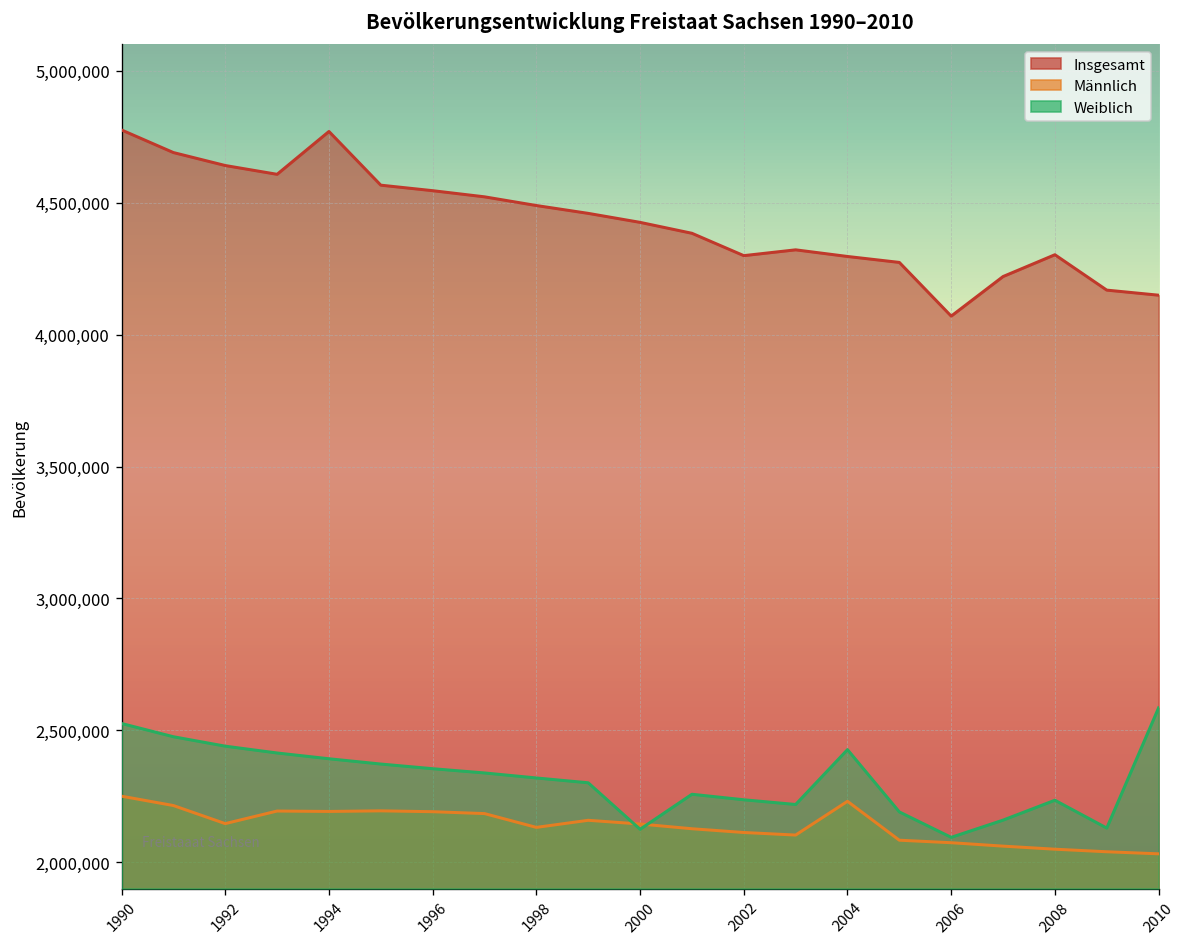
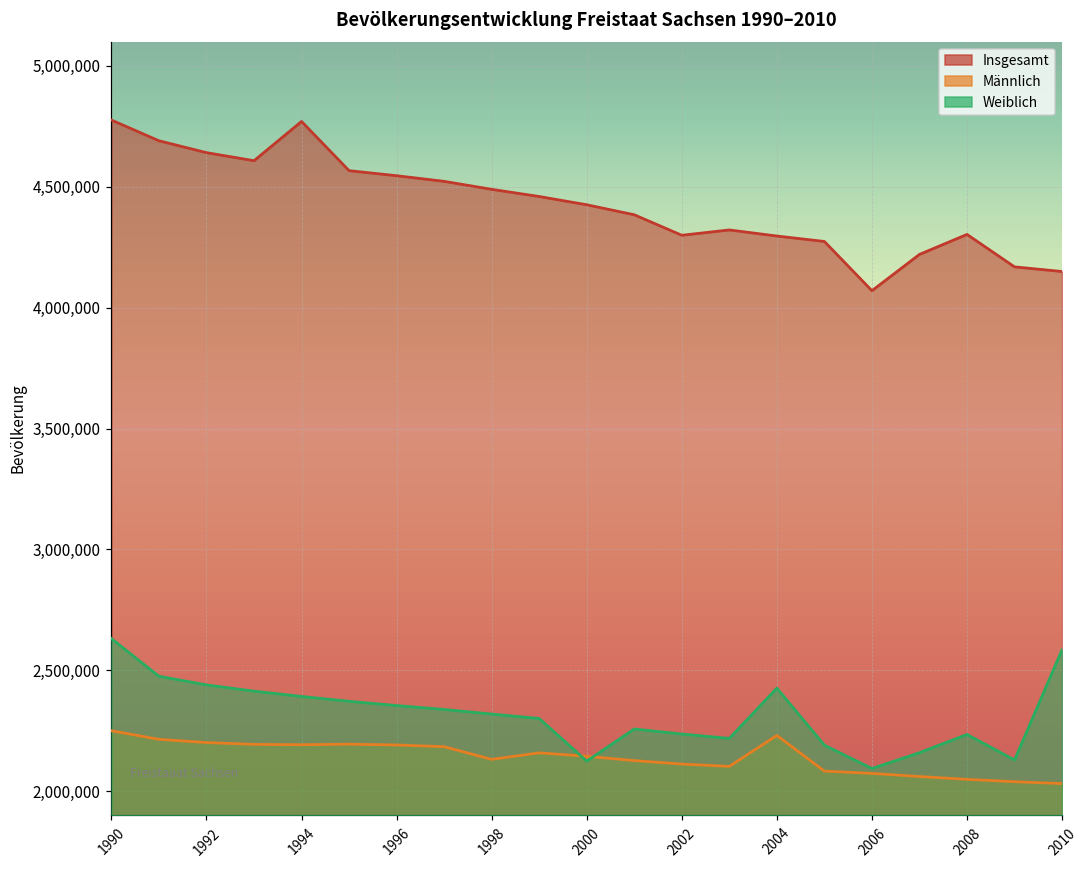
  {
    "Insgesamt": {
      "1990": "4,780,000",
      "1992": "4,640,000",
      "1994": "4,770,000",
      "1996": "4,550,000",
      "1998": "4,490,000",
      "2000": "4,430,000",
      "2002": "4,300,000",
      "2004": "4,300,000",
      "2006": "4,070,000",
      "2008": "4,300,000",
      "2010": "4,150,000"
    },
    "Männlich": {
      "1990": "2,250,000",
-     "1992": "2,150,000",
+     "1992": "2,200,000",
      "1994": "2,190,000",
      "1996": "2,190,000",
      "1998": "2,130,000",
      "2000": "2,140,000",
      "2002": "2,110,000",
      "2004": "2,230,000",
      "2006": "2,070,000",
      "2008": "2,050,000",
      "2010": "2,030,000"
    },
    "Weiblich": {
-     "1990": "2,530,000",
+     "1990": "2,630,000",
      "1992": "2,440,000",
      "1994": "2,390,000",
      "1996": "2,350,000",
      "1998": "2,320,000",
      "2000": "2,120,000",
      "2002": "2,240,000",
      "2004": "2,430,000",
      "2006": "2,090,000",
      "2008": "2,230,000",
      "2010": "2,590,000"
    }
  }
